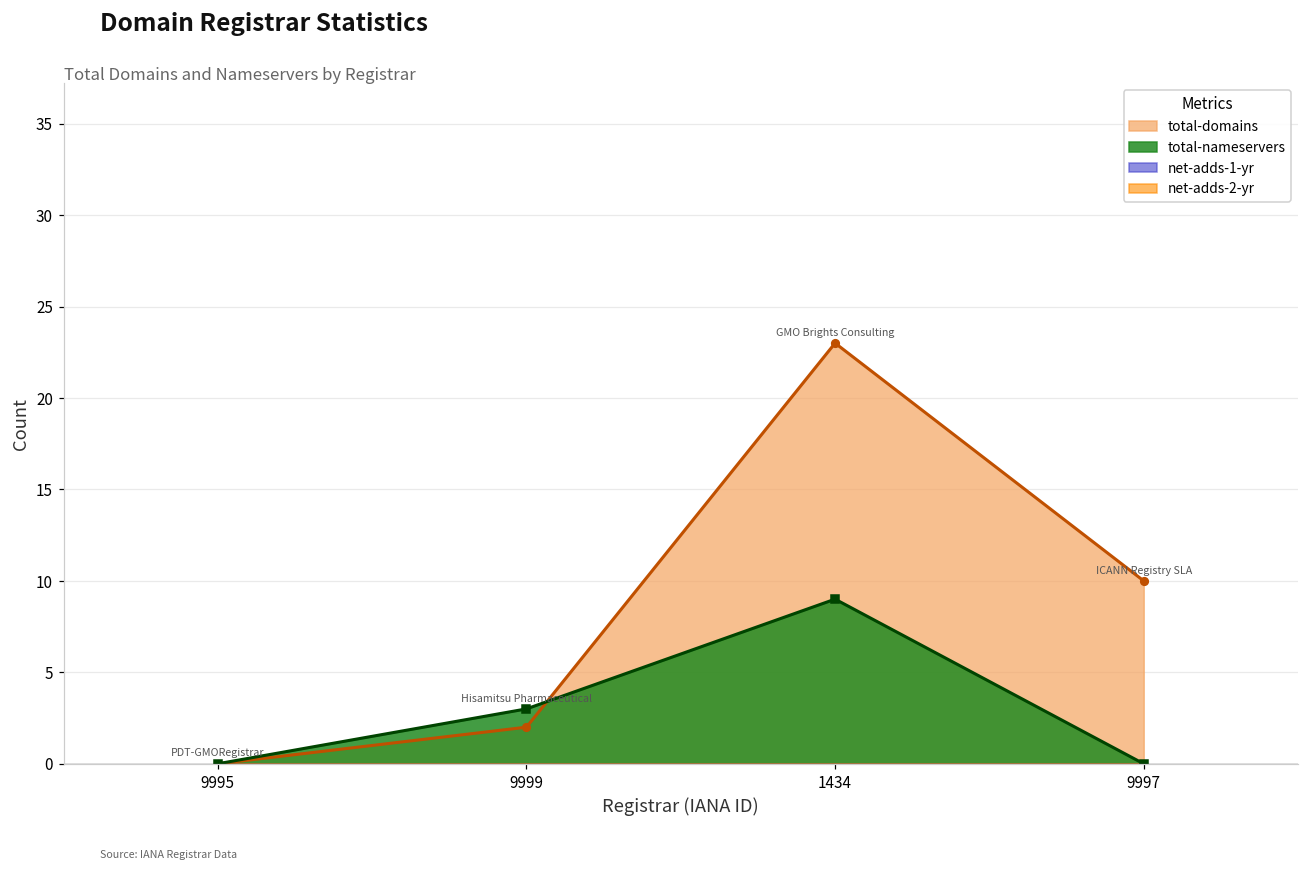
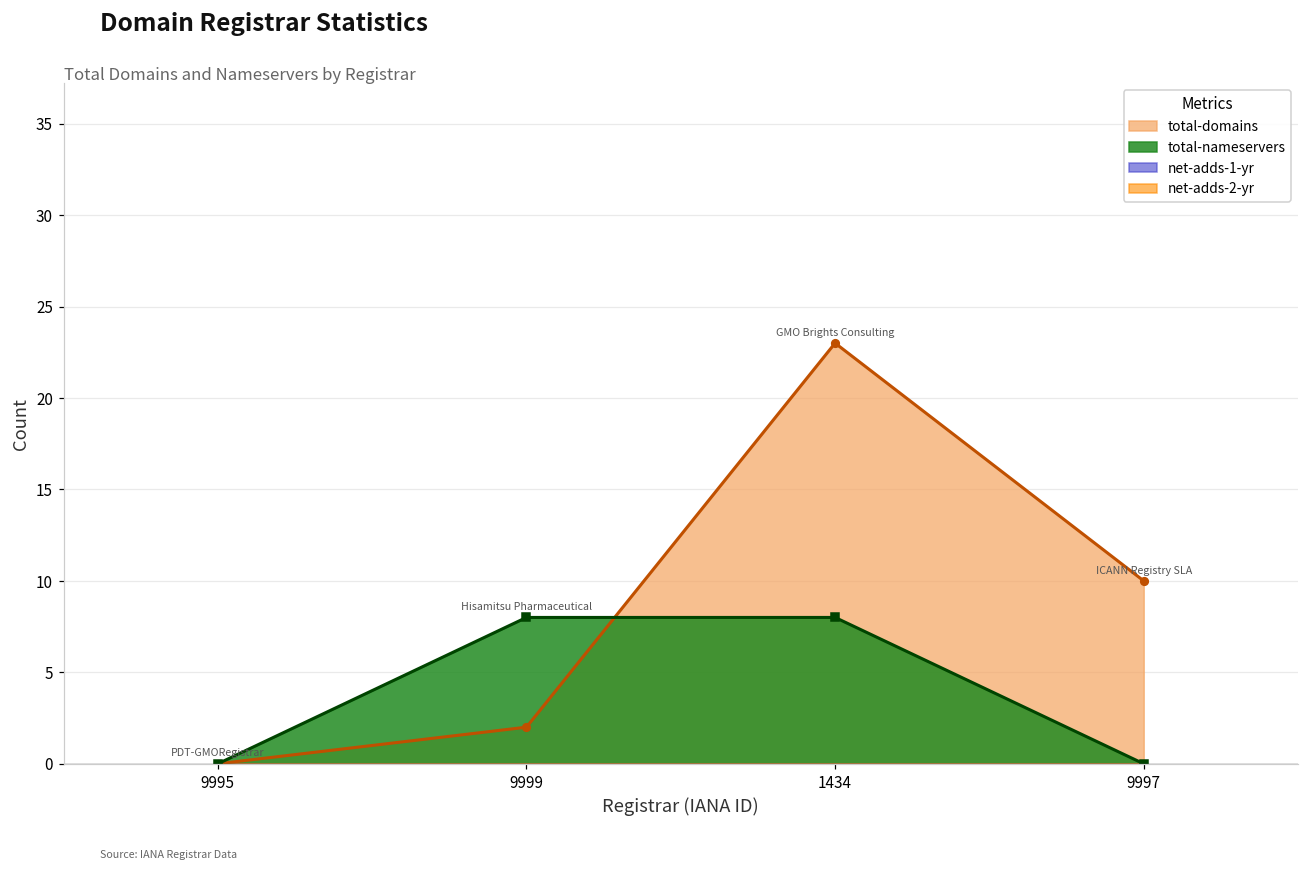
  {
    "total-domains": {
      "9999": 2,
      "1434": 23,
      "9997": 10
    },
    "total-nameservers": {
-     "9999": 3,
-     "1434": 9
+     "9999": 8,
+     "1434": 8
    },
    "net-adds-2-yr": {
      "9999": 0,
      "1434": 0
    }
  }
